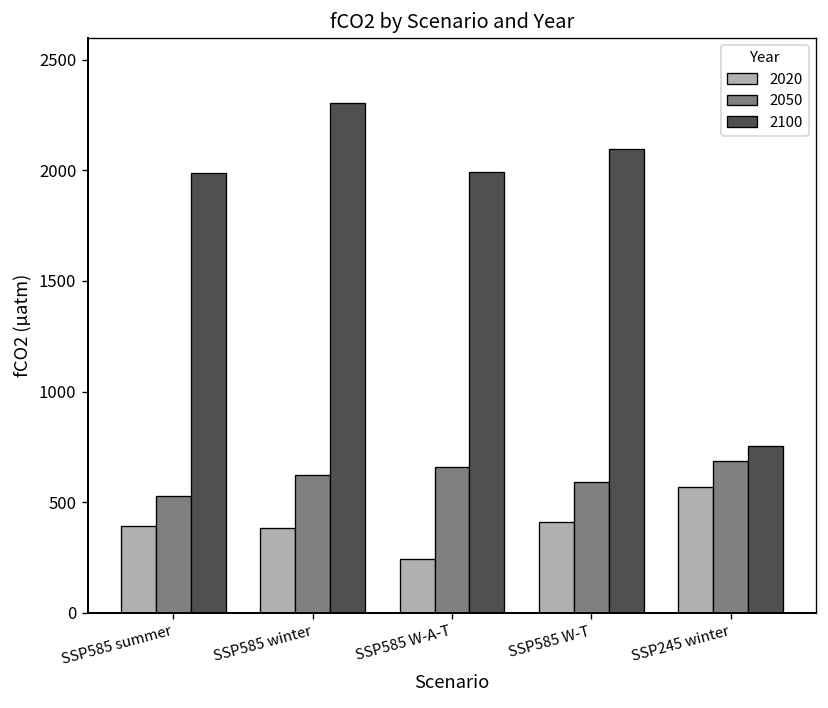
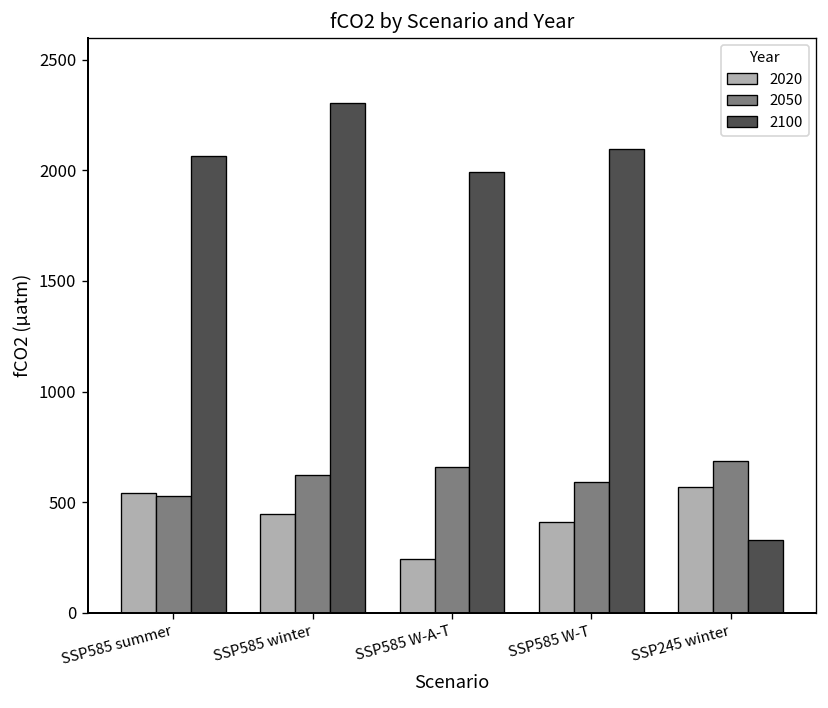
  {
    "2020": {
-     "SSP585 summer": 390,
-     "SSP585 winter": 390,
+     "SSP585 summer": 540,
+     "SSP585 winter": 450,
      "SSP585 W-A-T": 240,
      "SSP585 W-T": 410,
      "SSP245 winter": 570
    },
    "2050": {
      "SSP585 summer": 530,
      "SSP585 winter": 620,
      "SSP585 W-A-T": 660,
      "SSP585 W-T": 590,
      "SSP245 winter": 690
    },
    "2100": {
-     "SSP585 summer": 1990,
+     "SSP585 summer": 2060,
      "SSP585 winter": 2310,
      "SSP585 W-A-T": 1990,
      "SSP585 W-T": 2100,
-     "SSP245 winter": 750
+     "SSP245 winter": 330
    }
  }
